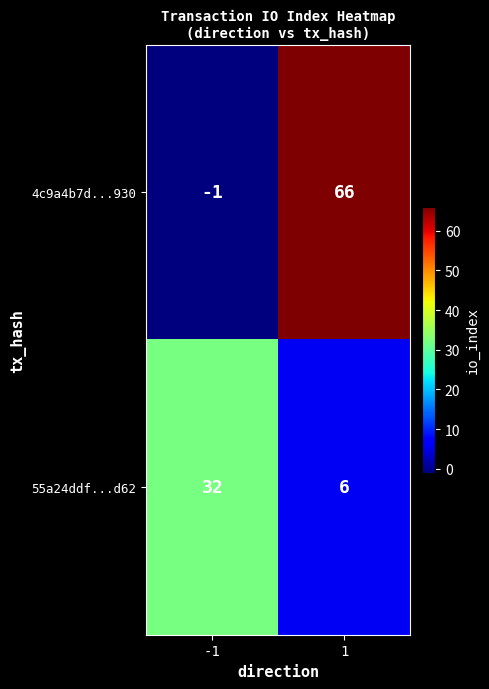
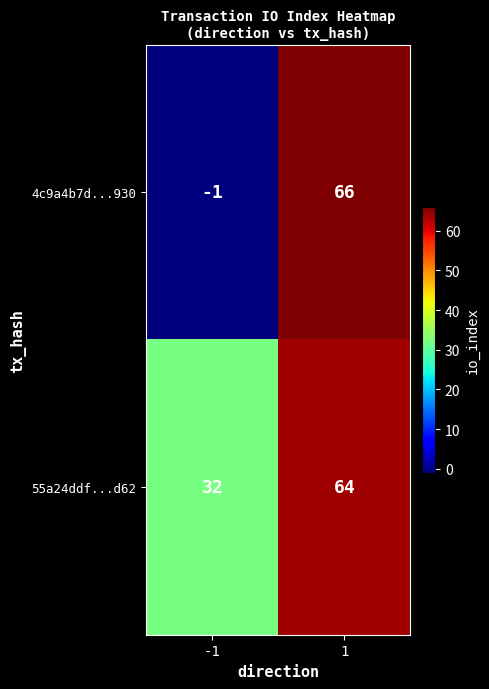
  {
    "4c9a4b7d...930": {
      "-1": -1,
      "1": 66
    },
    "55a24ddf...d62": {
      "-1": 32,
-     "1": 6
+     "1": 64
    }
  }
